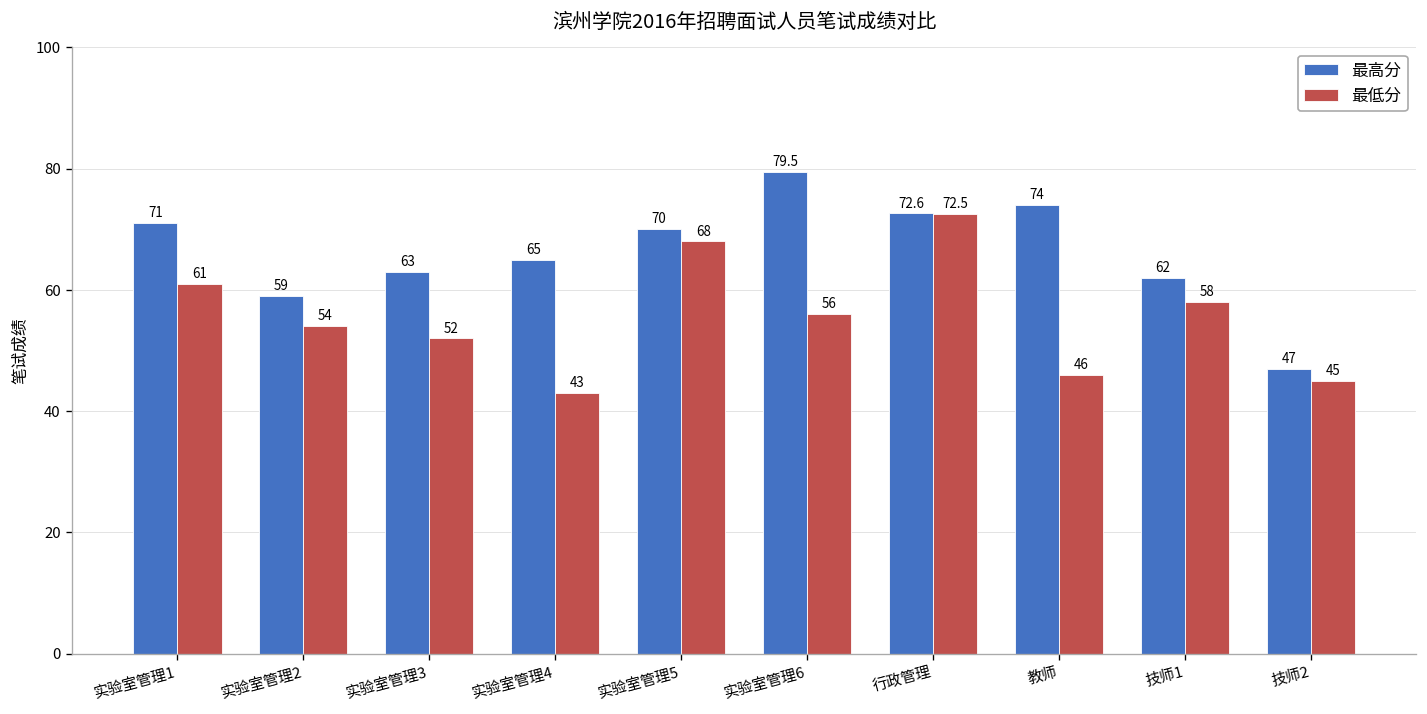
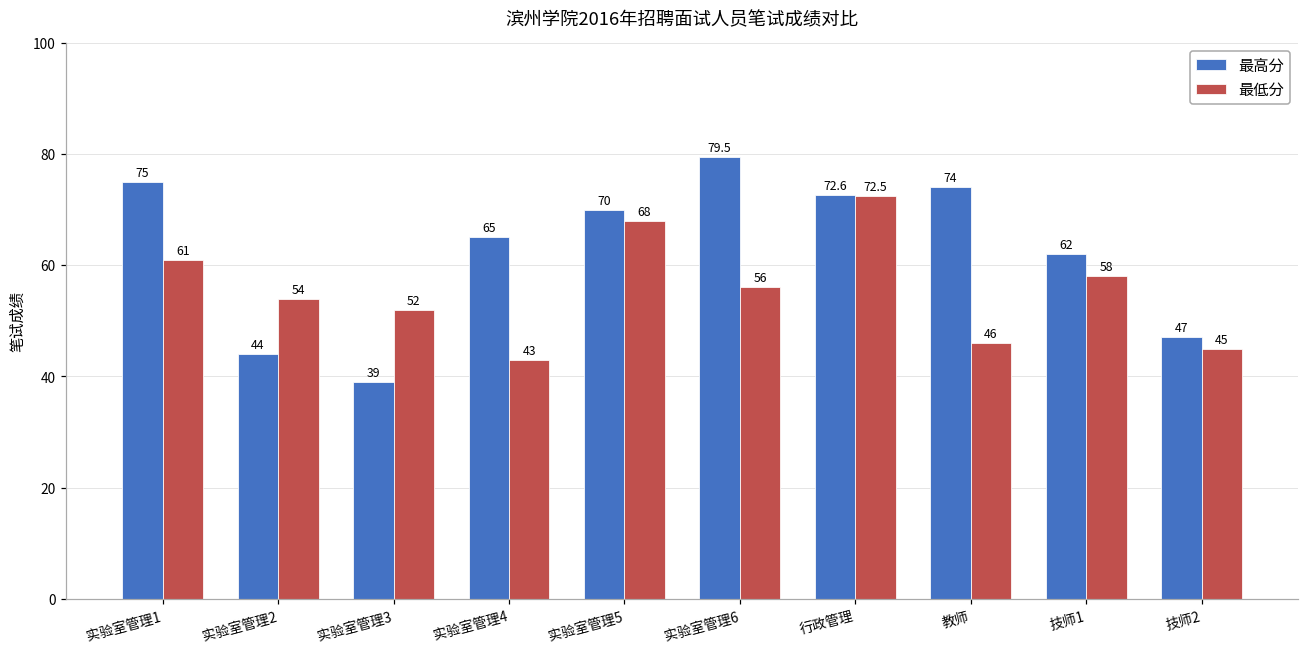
  {
    "最高分": {
-     "实验室管理1": 71,
-     "实验室管理2": 59,
-     "实验室管理3": 63,
+     "实验室管理1": 75,
+     "实验室管理2": 44,
+     "实验室管理3": 39,
      "实验室管理4": 65,
      "实验室管理5": 70,
      "实验室管理6": 79.5,
      "行政管理": 72.6,
      "教师": 74,
      "技师1": 62,
      "技师2": 47
    },
    "最低分": {
      "实验室管理1": 61,
      "实验室管理2": 54,
      "实验室管理3": 52,
      "实验室管理4": 43,
      "实验室管理5": 68,
      "实验室管理6": 56,
      "行政管理": 72.5,
      "教师": 46,
      "技师1": 58,
      "技师2": 45
    }
  }
